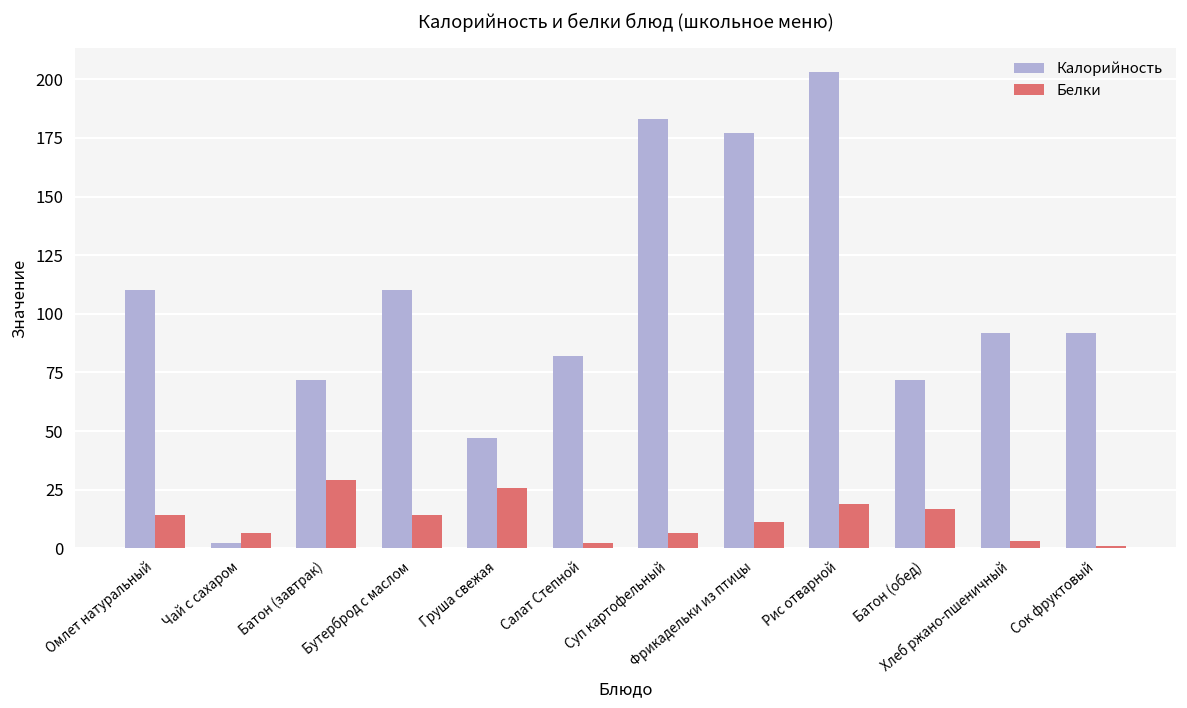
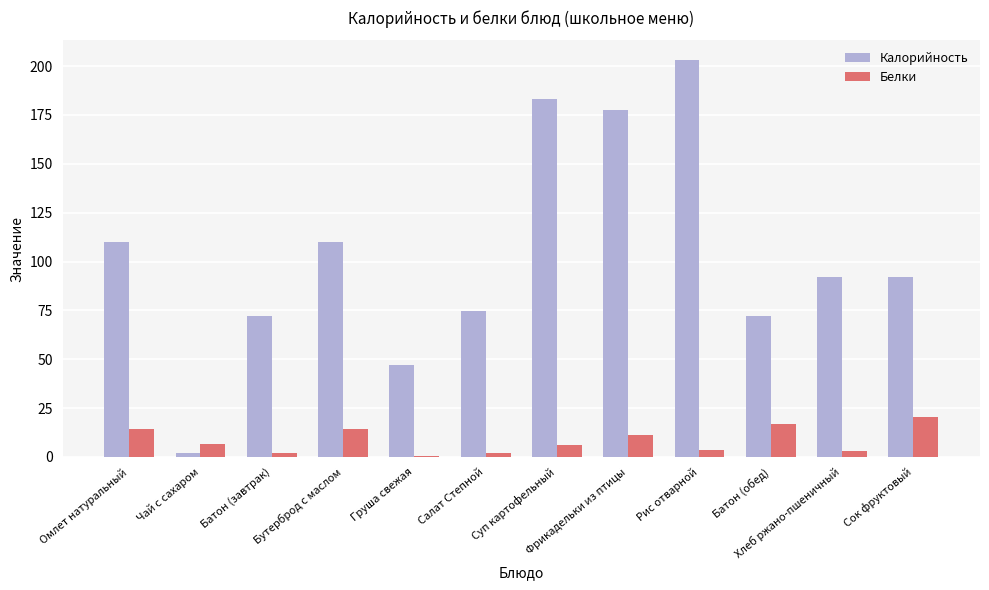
  {
    "Калорийность": {
      "Омлет натуральный": 110,
      "Чай с сахаром": 2,
      "Батон (завтрак)": 72,
      "Бутерброд с маслом": 110,
      "Груша свежая": 47,
-     "Салат Степной": 82,
+     "Салат Степной": 75,
      "Суп картофельный": 183,
      "Фрикадельки из птицы": 177,
      "Рис отварной": 203,
      "Батон (обед)": 72,
      "Хлеб ржано-пшеничный": 92,
      "Сок фруктовый": 92
    },
    "Белки": {
      "Омлет натуральный": 14,
      "Чай с сахаром": 6,
-     "Батон (завтрак)": 29,
+     "Батон (завтрак)": 2,
      "Бутерброд с маслом": 14,
-     "Груша свежая": 26,
+     "Груша свежая": 0,
      "Салат Степной": 2,
      "Суп картофельный": 6,
      "Фрикадельки из птицы": 11,
-     "Рис отварной": 19,
+     "Рис отварной": 4,
      "Батон (обед)": 17,
      "Хлеб ржано-пшеничный": 3,
-     "Сок фруктовый": 1
+     "Сок фруктовый": 20
    }
  }
